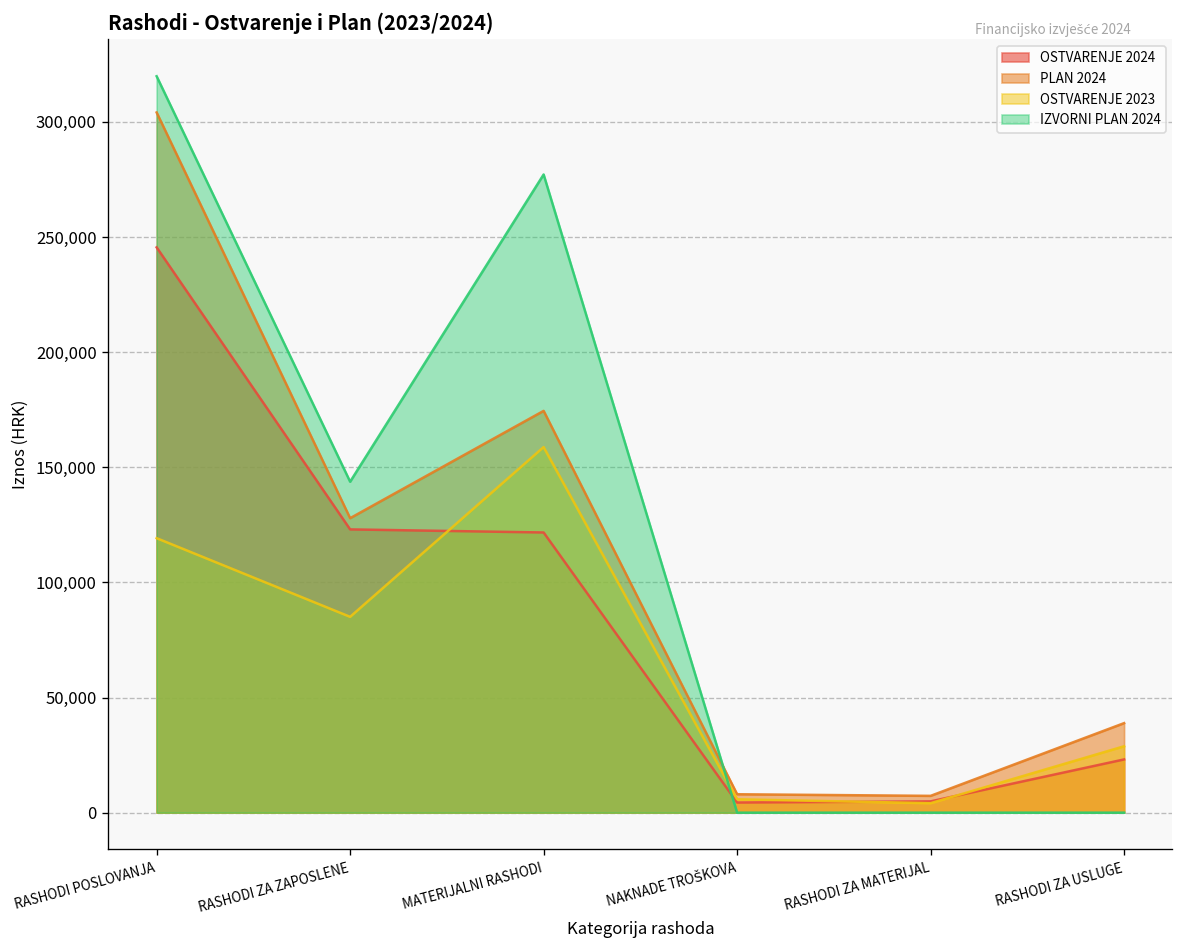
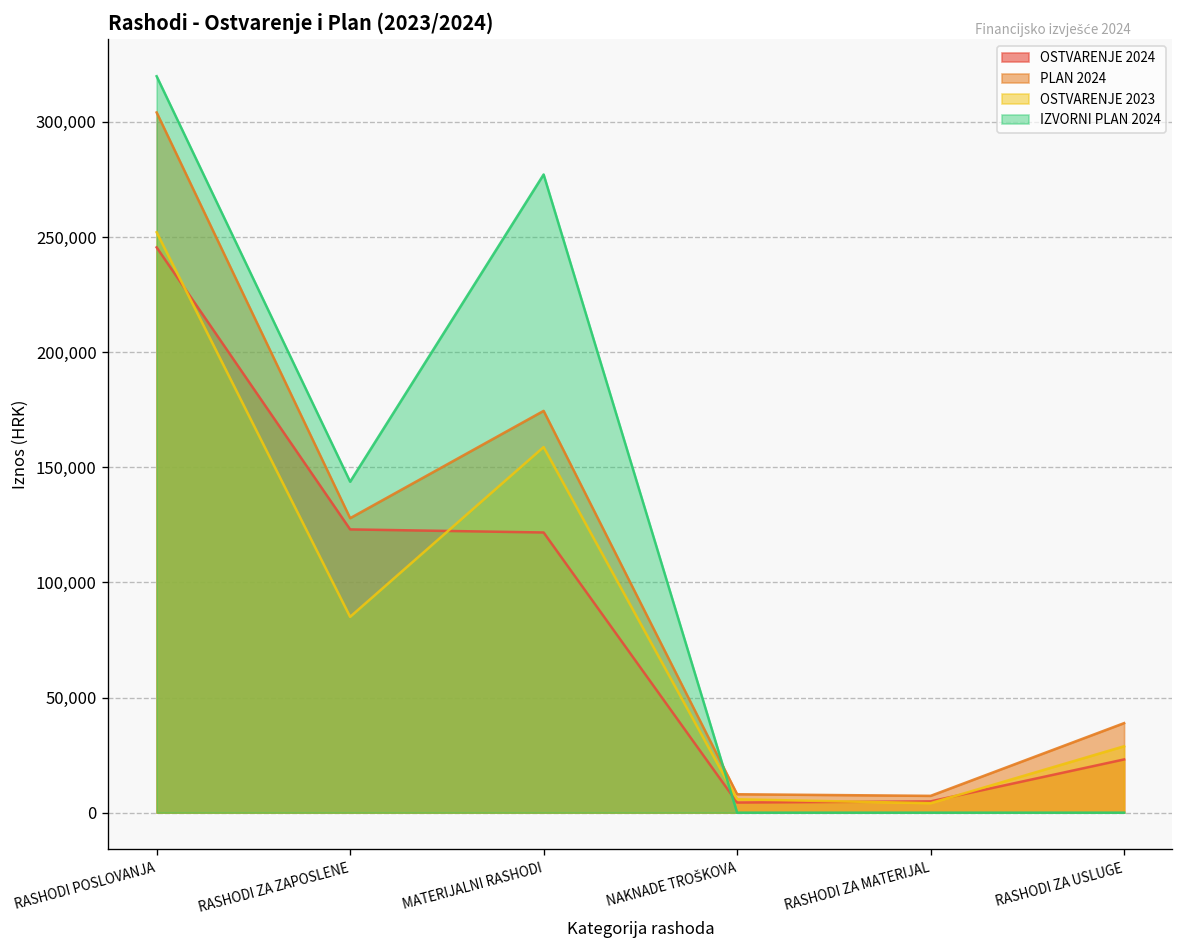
  {
    "OSTVARENJE 2023": {
-     "RASHODI POSLOVANJA": "119,000",
+     "RASHODI POSLOVANJA": "252,000",
      "RASHODI ZA ZAPOSLENE": "85,000",
      "MATERIJALNI RASHODI": "159,000",
      "NAKNADE TROŠKOVA": "6,000",
      "RASHODI ZA USLUGE": "29,000"
    },
    "IZVORNI PLAN 2024": {
      "RASHODI POSLOVANJA": "320,000",
      "RASHODI ZA ZAPOSLENE": "144,000",
      "MATERIJALNI RASHODI": "277,000",
      "NAKNADE TROŠKOVA": "0",
      "RASHODI ZA MATERIJAL": "0",
      "RASHODI ZA USLUGE": "0"
    }
  }
